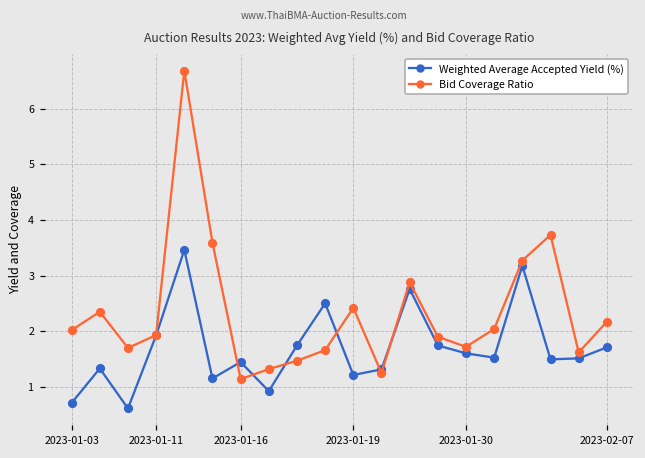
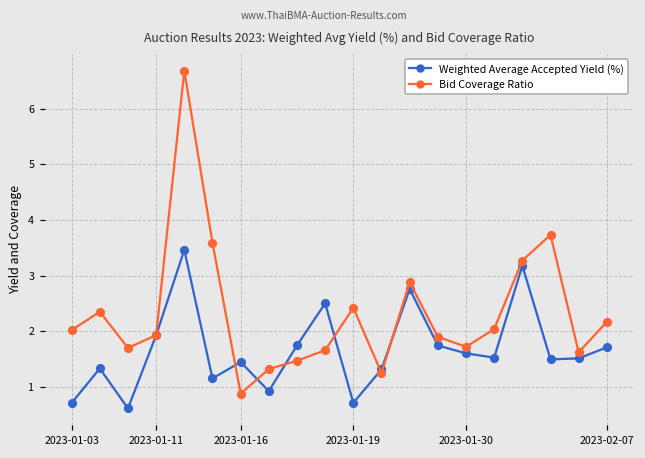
  {
    "Weighted Average Accepted Yield (%)": {
      "2023-01-16": 1.4,
-     "2023-01-19": 1.2,
+     "2023-01-19": 0.7,
      "2023-01-30": 1.6
    },
    "Bid Coverage Ratio": {
-     "2023-01-16": 1.1,
+     "2023-01-16": 0.9,
      "2023-01-19": 2.4,
      "2023-01-30": 1.7
    }
  }
